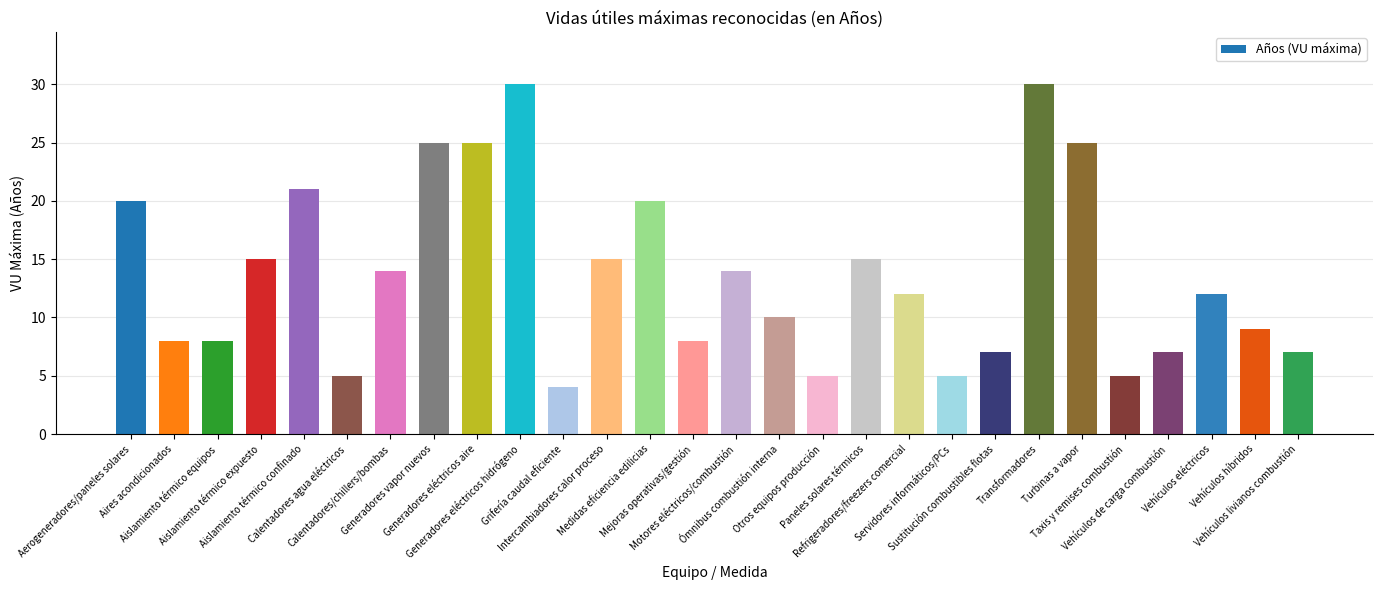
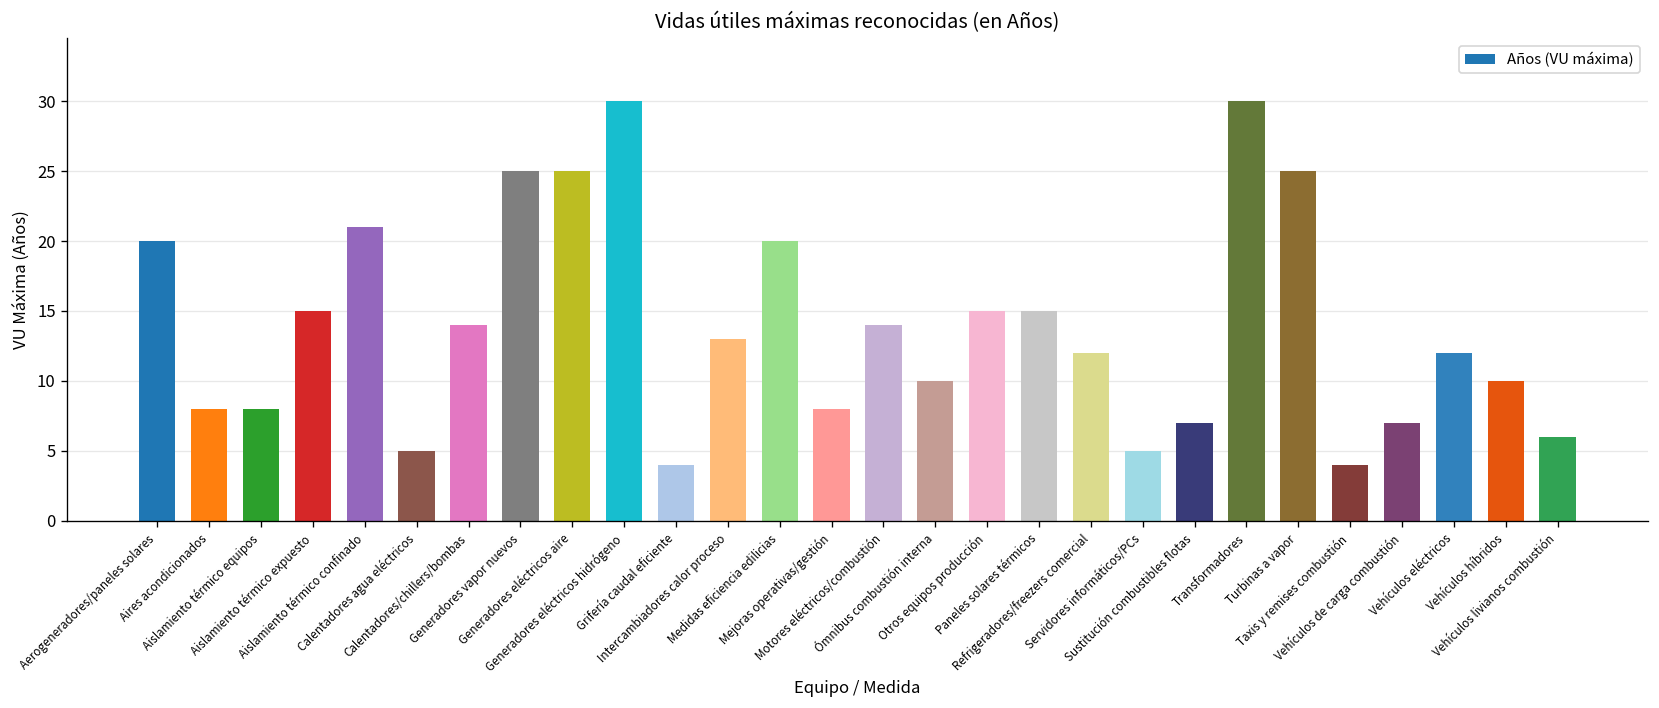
  {
    "Aerogeneradores/paneles solares": 20,
    "Aires acondicionados": 8,
    "Aislamiento térmico equipos": 8,
    "Aislamiento térmico expuesto": 15,
    "Aislamiento térmico confinado": 21,
    "Calentadores agua eléctricos": 5,
    "Calentadores/chillers/bombas": 14,
    "Generadores vapor nuevos": 25,
    "Generadores eléctricos aire": 25,
    "Generadores eléctricos hidrógeno": 30,
    "Grifería caudal eficiente": 4,
-   "Intercambiadores calor proceso": 15,
+   "Intercambiadores calor proceso": 13,
    "Medidas eficiencia edilicias": 20,
    "Mejoras operativas/gestión": 8,
    "Motores eléctricos/combustión": 14,
    "Ómnibus combustión interna": 10,
-   "Otros equipos producción": 5,
+   "Otros equipos producción": 15,
    "Paneles solares térmicos": 15,
    "Refrigeradores/freezers comercial": 12,
    "Servidores informáticos/PCs": 5,
    "Sustitución combustibles flotas": 7,
    "Transformadores": 30,
    "Turbinas a vapor": 25,
-   "Taxis y remises combustión": 5,
+   "Taxis y remises combustión": 4,
    "Vehículos de carga combustión": 7,
    "Vehículos eléctricos": 12,
-   "Vehículos híbridos": 9,
-   "Vehículos livianos combustión": 7
+   "Vehículos híbridos": 10,
+   "Vehículos livianos combustión": 6
  }
